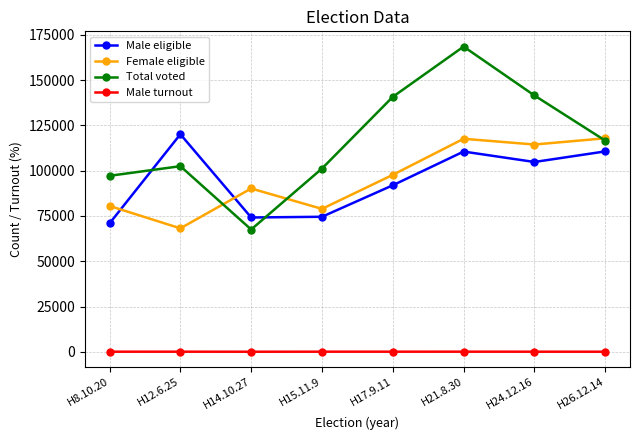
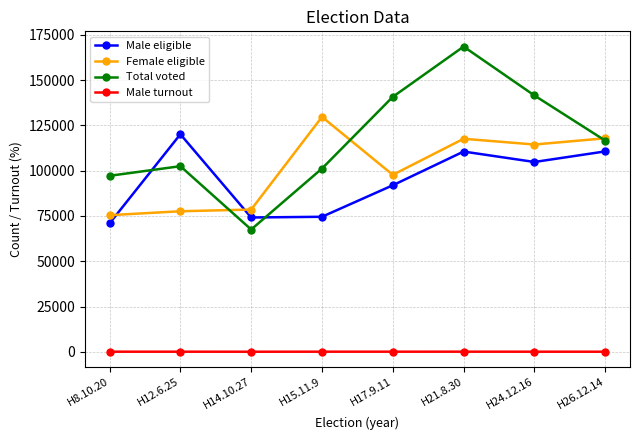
  {
    "Male eligible": {
      "H8.10.20": 71000,
      "H12.6.25": 120000,
      "H14.10.27": 74000,
      "H15.11.9": 75000,
      "H17.9.11": 92000,
      "H21.8.30": 111000,
      "H24.12.16": 105000,
      "H26.12.14": 111000
    },
    "Female eligible": {
-     "H8.10.20": 81000,
-     "H12.6.25": 68000,
-     "H14.10.27": 90000,
-     "H15.11.9": 79000,
+     "H8.10.20": 75000,
+     "H12.6.25": 78000,
+     "H14.10.27": 79000,
+     "H15.11.9": 130000,
      "H17.9.11": 98000,
      "H21.8.30": 118000,
      "H24.12.16": 114000
    },
    "Total voted": {
      "H8.10.20": 97000,
      "H12.6.25": 102000,
      "H14.10.27": 68000,
      "H15.11.9": 101000,
      "H17.9.11": 141000,
      "H21.8.30": 168000,
      "H24.12.16": 141000
    },
    "Male turnout": {
      "H8.10.20": 0,
      "H12.6.25": 0,
      "H14.10.27": 0,
      "H15.11.9": 0,
      "H17.9.11": 0,
      "H21.8.30": 0,
      "H24.12.16": 0,
      "H26.12.14": 0
    }
  }
